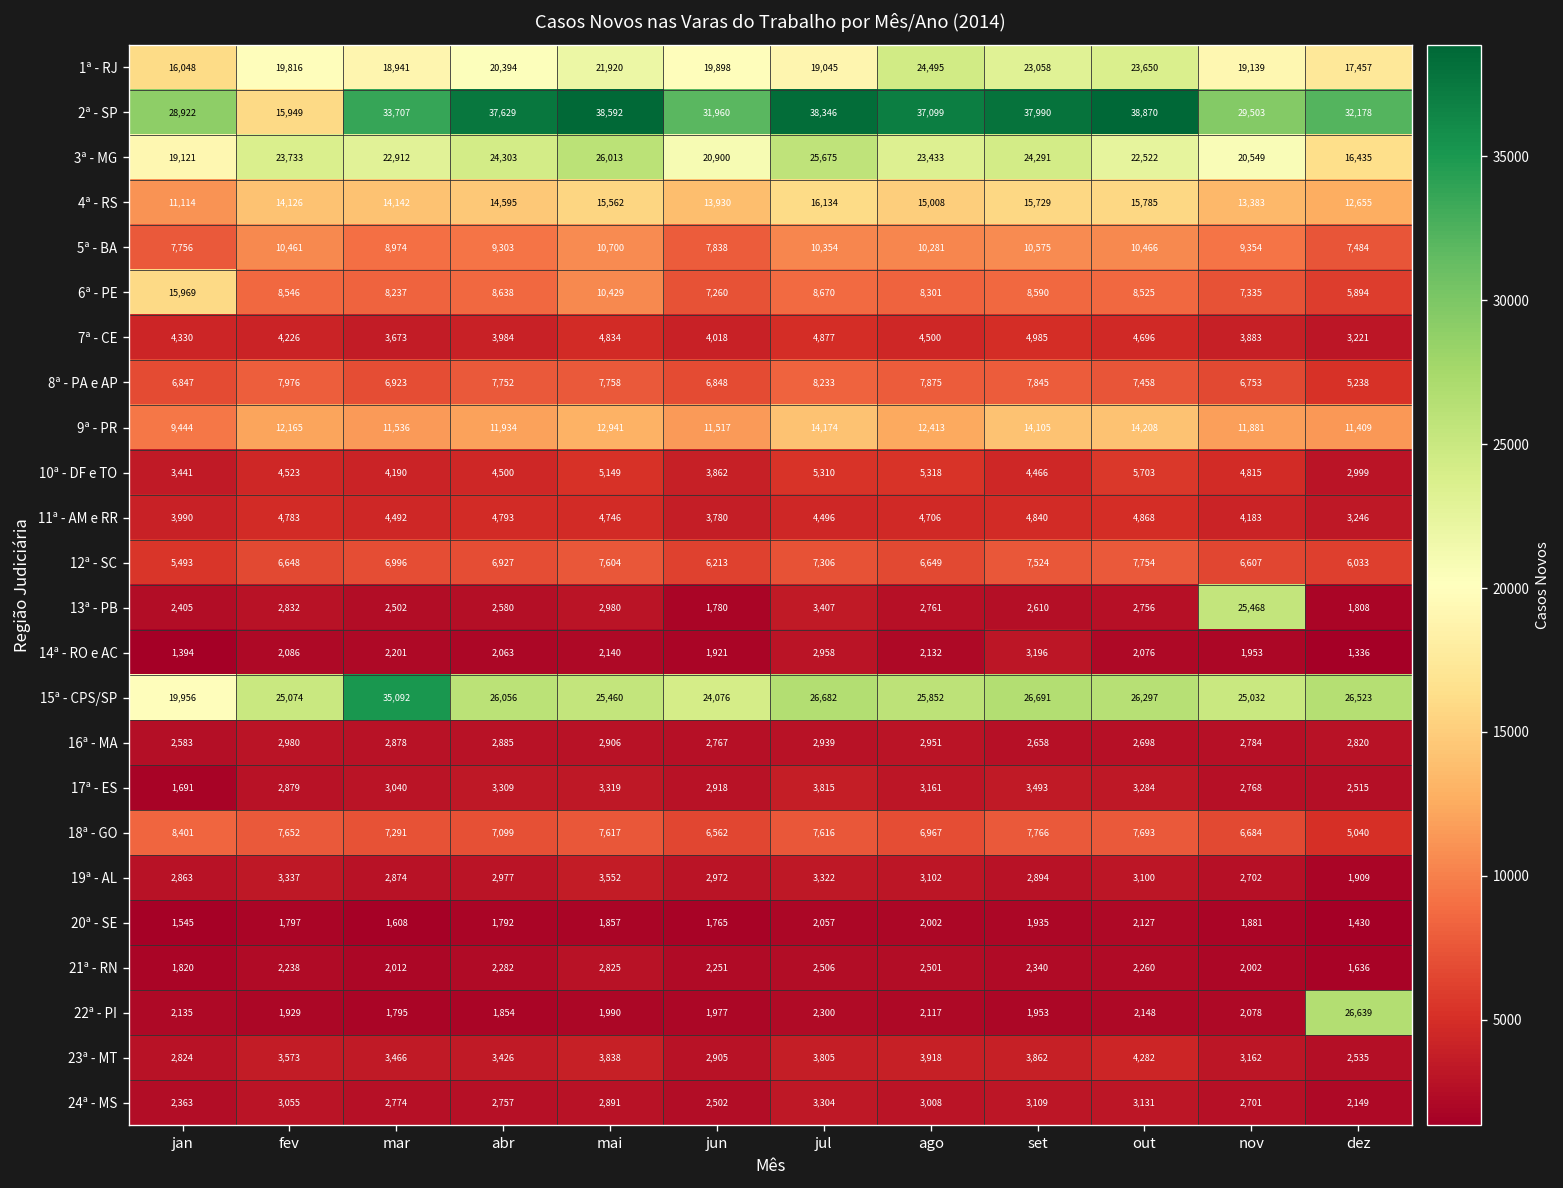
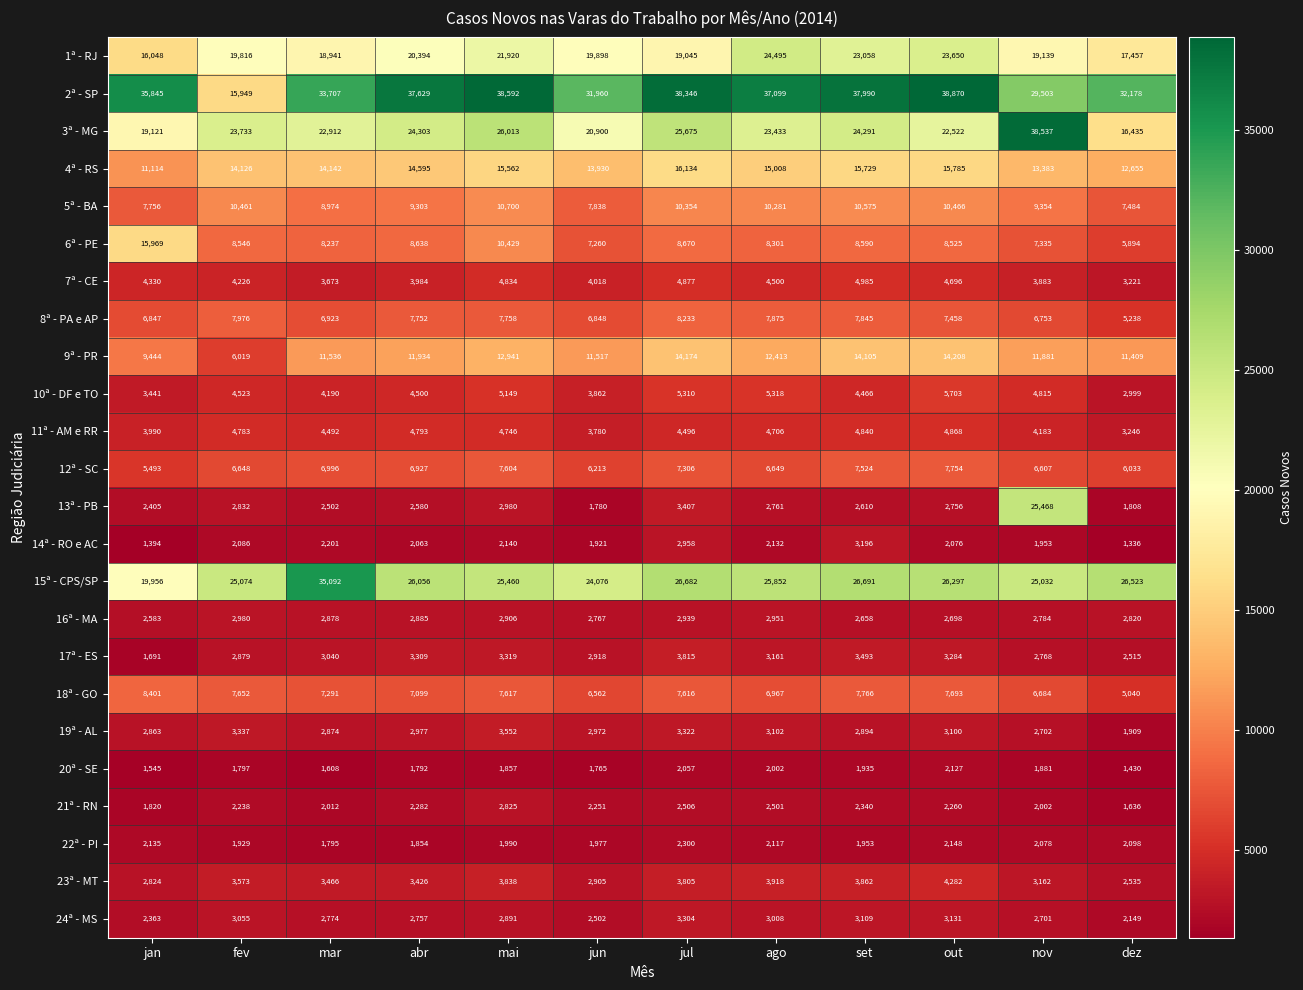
  {
    "2ª - SP": {
-     "jan": "28,922",
+     "jan": "35,845",
      "fev": "15,949",
      "mar": "33,707",
      "abr": "37,629",
      "mai": "38,592",
      "jun": "31,960",
      "jul": "38,346",
      "ago": "37,099",
      "set": "37,990",
      "out": "38,870",
      "nov": "29,503",
      "dez": "32,178"
    },
    "3ª - MG": {
      "jan": "19,121",
      "fev": "23,733",
      "mar": "22,912",
      "abr": "24,303",
      "mai": "26,013",
      "jun": "20,900",
      "jul": "25,675",
      "ago": "23,433",
      "set": "24,291",
      "out": "22,522",
-     "nov": "20,549",
+     "nov": "38,537",
      "dez": "16,435"
    },
    "9ª - PR": {
      "jan": "9,444",
-     "fev": "12,165",
+     "fev": "6,019",
      "mar": "11,536",
      "abr": "11,934",
      "mai": "12,941",
      "jun": "11,517",
      "jul": "14,174",
      "ago": "12,413",
      "set": "14,105",
      "out": "14,208",
      "nov": "11,881",
      "dez": "11,409"
    },
    "22ª - PI": {
      "jan": "2,135",
      "fev": "1,929",
      "mar": "1,795",
      "abr": "1,854",
      "mai": "1,990",
      "jun": "1,977",
      "jul": "2,300",
      "ago": "2,117",
      "set": "1,953",
      "out": "2,148",
      "nov": "2,078",
-     "dez": "26,639"
+     "dez": "2,098"
    }
  }
